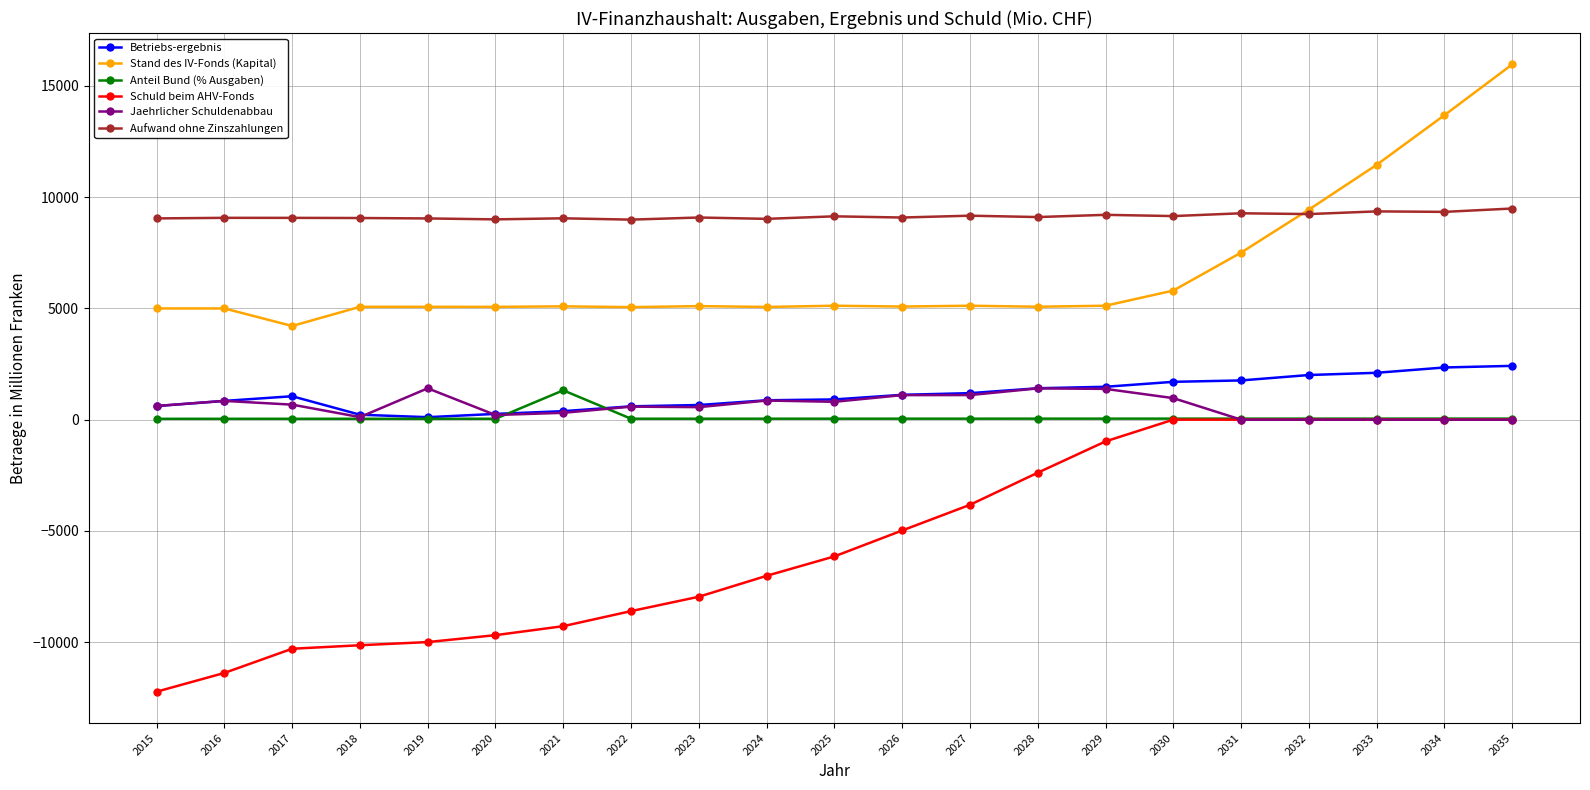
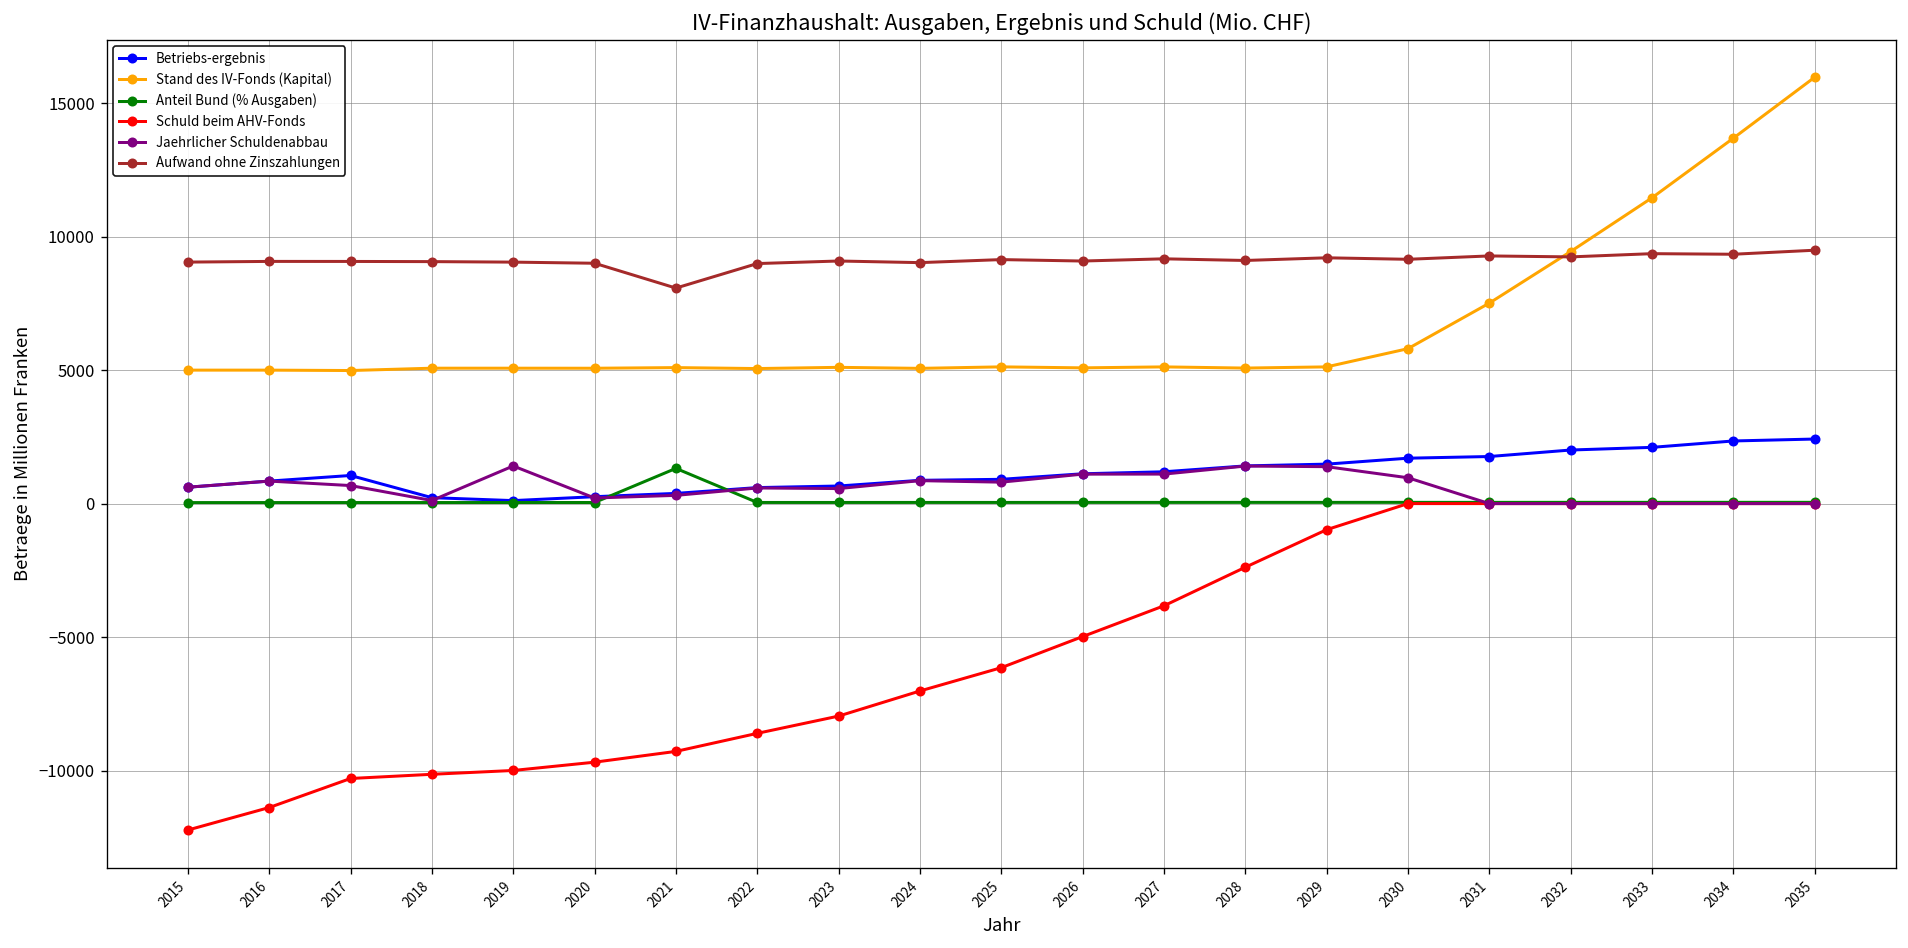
  {
    "Betriebs-ergebnis": {
      "2017": 1100,
      "2030": 1700,
      "2031": 1800,
      "2032": 2000,
      "2033": 2100,
      "2034": 2300,
      "2035": 2400
    },
    "Stand des IV-Fonds (Kapital)": {
      "2015": 5000,
      "2016": 5000,
-     "2017": 4200,
+     "2017": 5000,
      "2018": 5100,
      "2019": 5100,
      "2020": 5100,
      "2021": 5100,
      "2022": 5100,
      "2023": 5100,
      "2024": 5100,
      "2025": 5100,
      "2026": 5100,
      "2027": 5100,
      "2028": 5100,
      "2029": 5100,
      "2030": 5800,
      "2031": 7500,
      "2032": 9400,
      "2033": 11500,
      "2034": 13700,
      "2035": 16000
    },
    "Anteil Bund (% Ausgaben)": {
      "2015": 0,
      "2016": 0,
      "2017": 0,
      "2020": 0,
      "2021": 1300,
      "2022": 0,
      "2023": 0,
      "2024": 0,
      "2025": 0,
      "2026": 0,
      "2027": 0,
      "2028": 0,
      "2029": 0
    },
    "Schuld beim AHV-Fonds": {
      "2015": -12200,
      "2016": -11400,
      "2017": -10300,
      "2018": -10100,
      "2019": -10000,
      "2020": -9700,
      "2021": -9300,
      "2022": -8600,
      "2023": -8000,
      "2024": -7000,
      "2025": -6100,
      "2026": -5000,
      "2027": -3800,
      "2028": -2400,
      "2029": -1000
    },
    "Jaehrlicher Schuldenabbau": {
      "2017": 700,
      "2019": 1400,
      "2030": 1000
    },
    "Aufwand ohne Zinszahlungen": {
      "2015": 9000,
      "2016": 9100,
      "2017": 9100,
      "2018": 9100,
      "2019": 9000,
      "2020": 9000,
-     "2021": 9100,
+     "2021": 8100,
      "2022": 9000,
      "2023": 9100,
      "2024": 9000,
      "2025": 9100,
      "2026": 9100,
      "2027": 9200,
      "2028": 9100,
      "2029": 9200,
      "2030": 9200,
      "2031": 9300,
      "2032": 9200,
      "2033": 9400,
      "2034": 9300,
      "2035": 9500
    }
  }
